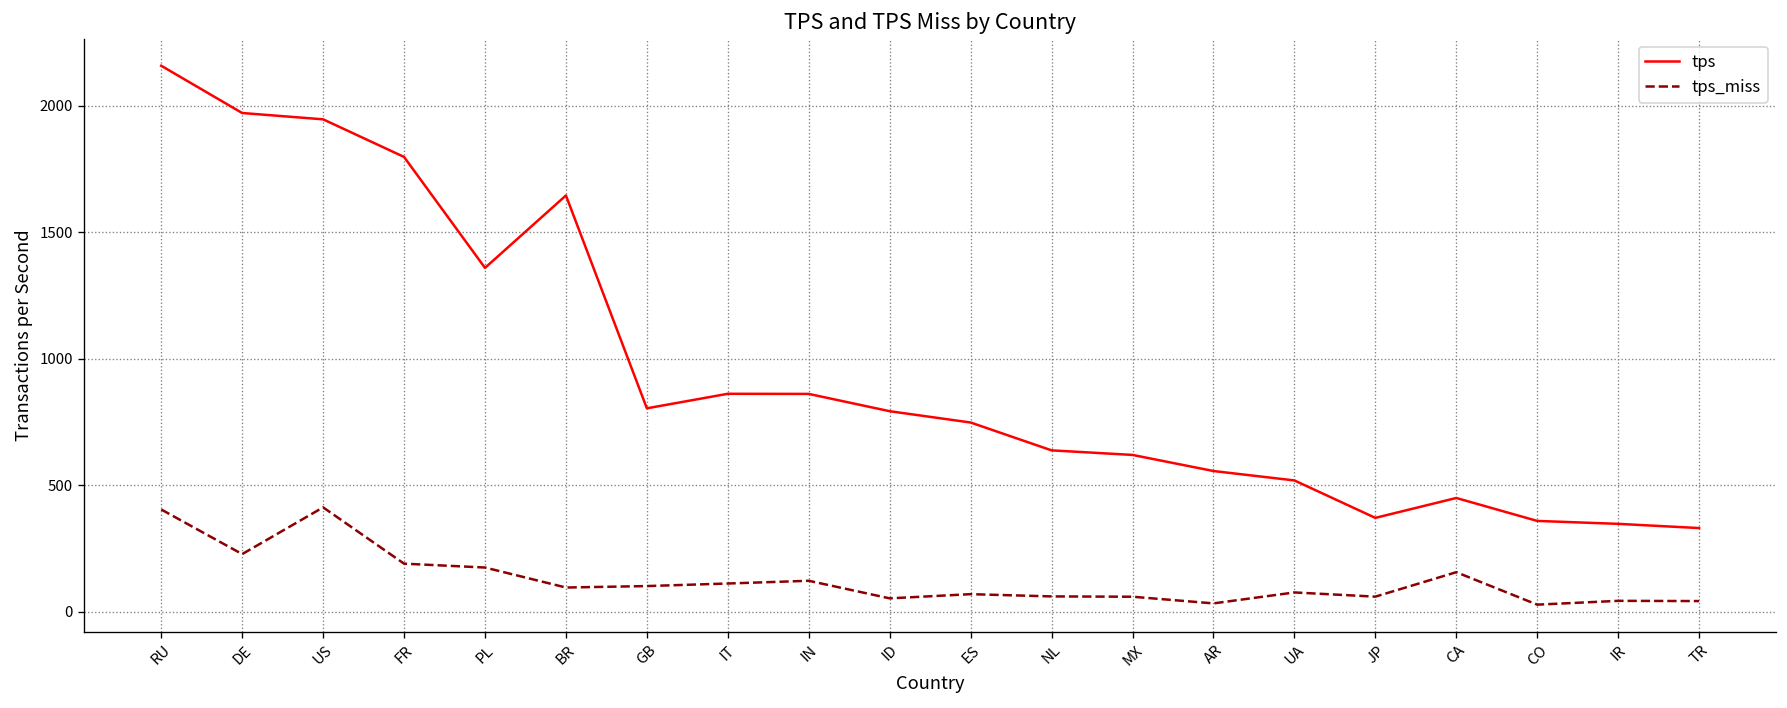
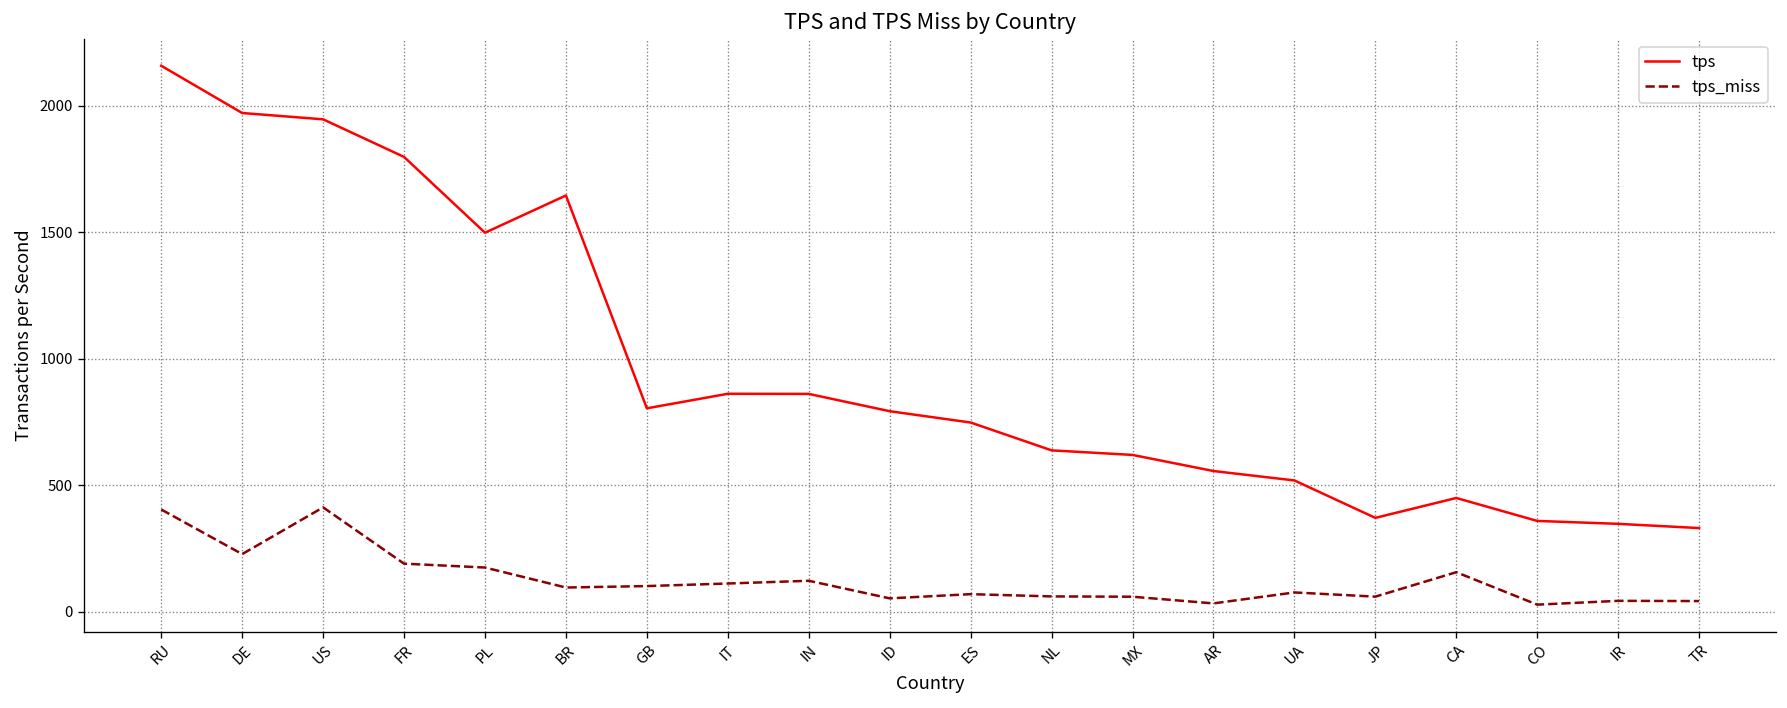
  {
    "tps": {
      "RU": 2160,
      "DE": 1970,
      "US": 1950,
      "FR": 1800,
-     "PL": 1360,
+     "PL": 1500,
      "BR": 1650,
      "GB": 800,
      "IT": 860,
      "IN": 860,
      "ID": 790,
      "ES": 750,
      "NL": 640,
      "MX": 620,
      "AR": 560,
      "UA": 520,
      "JP": 370,
      "CA": 450,
      "CO": 360,
      "IR": 350,
      "TR": 330
    },
    "tps_miss": {
      "RU": 400,
      "DE": 230,
      "US": 410,
      "FR": 190,
      "PL": 170,
      "BR": 100,
      "GB": 100,
      "IT": 110,
      "IN": 120,
      "ID": 50,
      "ES": 70,
      "NL": 60,
      "MX": 60,
      "AR": 30,
      "UA": 80,
      "JP": 60,
      "CA": 160,
      "CO": 30,
      "IR": 40,
      "TR": 40
    }
  }
